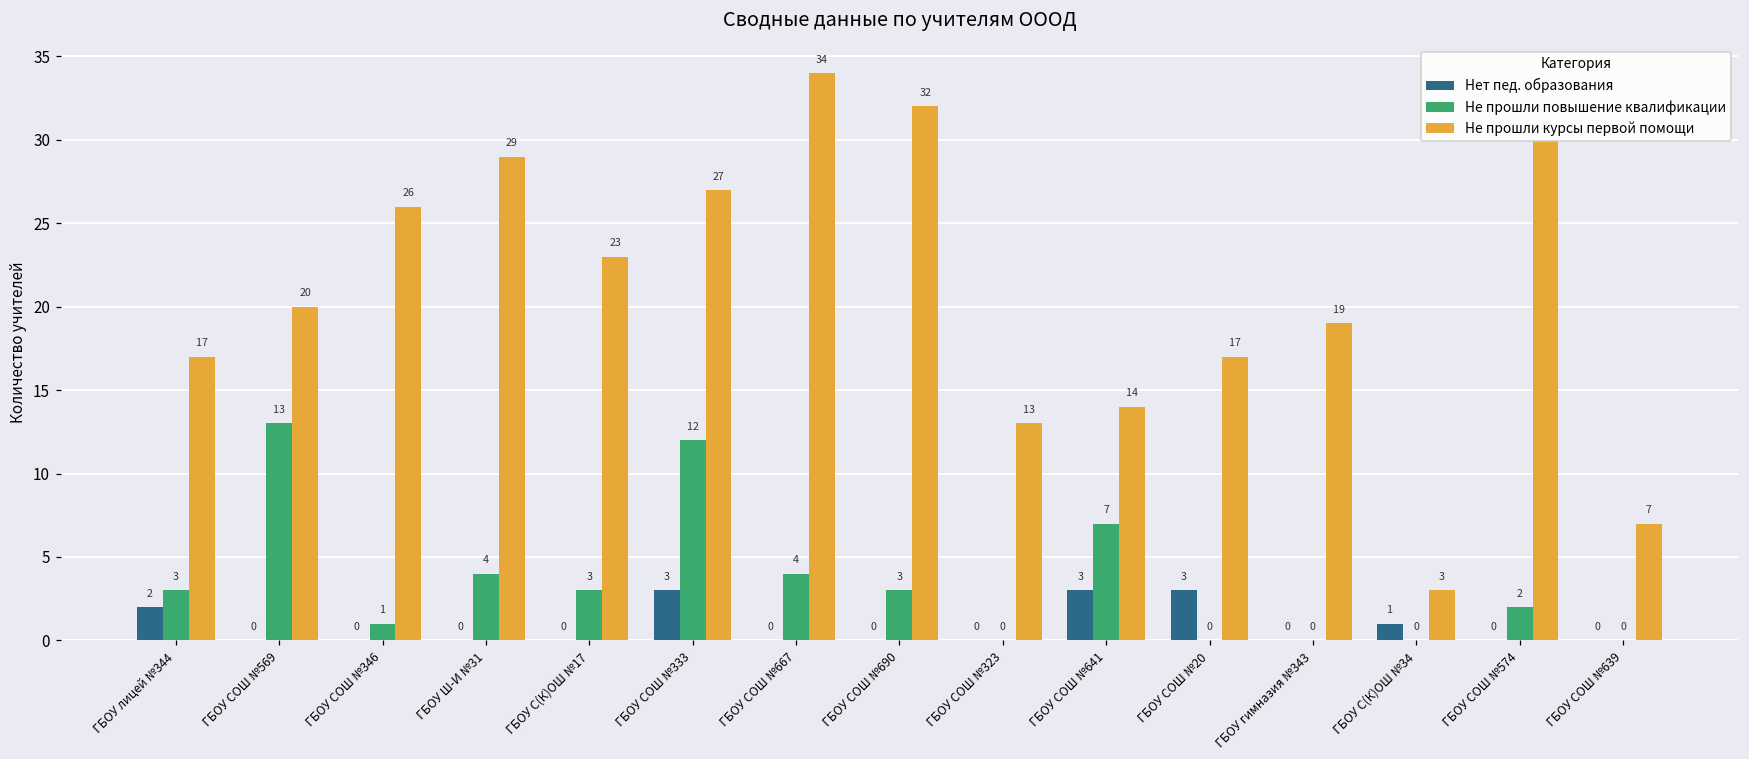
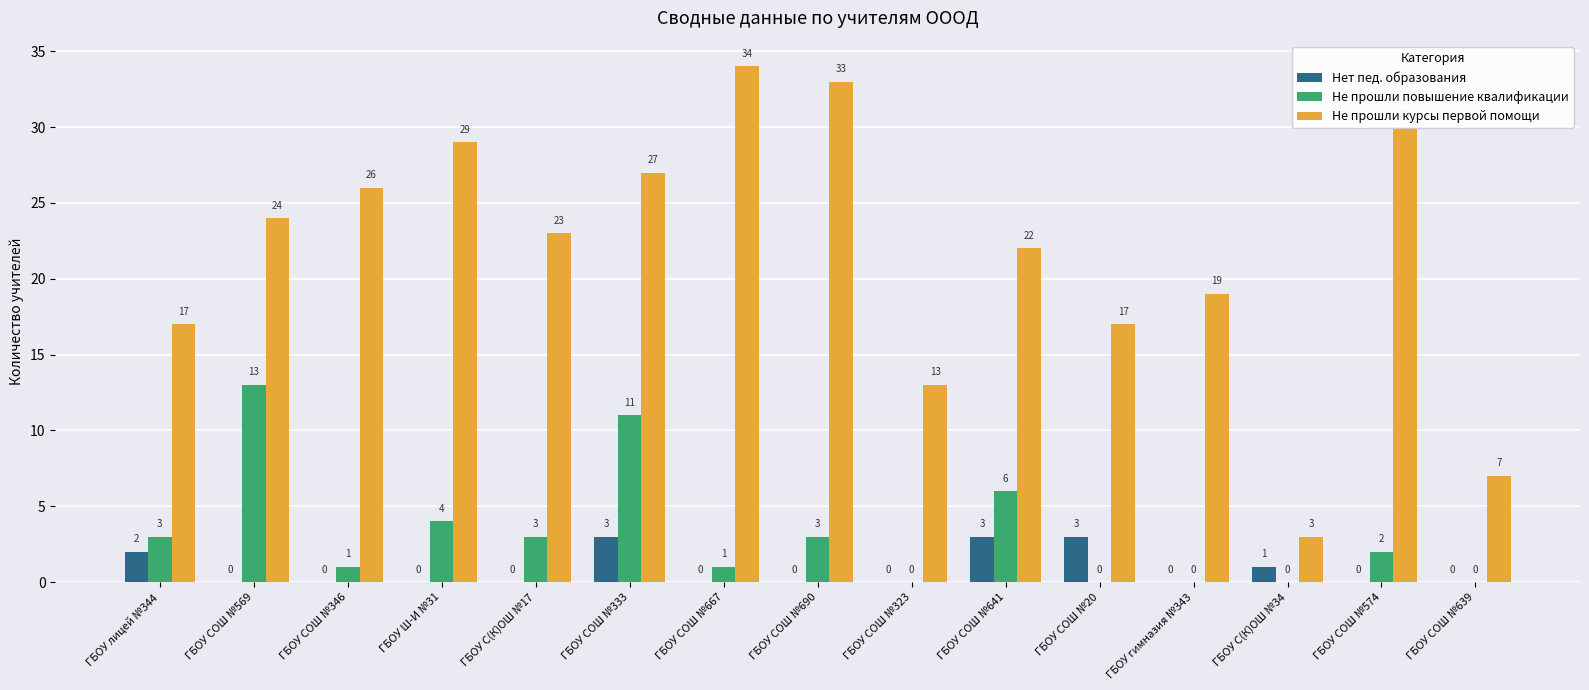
  {
    "Нет пед. образования": {
      "ГБОУ лицей №344": 2,
      "ГБОУ СОШ №569": 0,
      "ГБОУ СОШ №346": 0,
      "ГБОУ Ш-И №31": 0,
      "ГБОУ С(К)ОШ №17": 0,
      "ГБОУ СОШ №333": 3,
      "ГБОУ СОШ №667": 0,
      "ГБОУ СОШ №690": 0,
      "ГБОУ СОШ №323": 0,
      "ГБОУ СОШ №641": 3,
      "ГБОУ СОШ №20": 3,
      "ГБОУ гимназия №343": 0,
      "ГБОУ С(К)ОШ №34": 1,
      "ГБОУ СОШ №574": 0,
      "ГБОУ СОШ №639": 0
    },
    "Не прошли повышение квалификации": {
      "ГБОУ лицей №344": 3,
      "ГБОУ СОШ №569": 13,
      "ГБОУ СОШ №346": 1,
      "ГБОУ Ш-И №31": 4,
      "ГБОУ С(К)ОШ №17": 3,
-     "ГБОУ СОШ №333": 12,
-     "ГБОУ СОШ №667": 4,
+     "ГБОУ СОШ №333": 11,
+     "ГБОУ СОШ №667": 1,
      "ГБОУ СОШ №690": 3,
      "ГБОУ СОШ №323": 0,
-     "ГБОУ СОШ №641": 7,
+     "ГБОУ СОШ №641": 6,
      "ГБОУ СОШ №20": 0,
      "ГБОУ гимназия №343": 0,
      "ГБОУ С(К)ОШ №34": 0,
      "ГБОУ СОШ №574": 2,
      "ГБОУ СОШ №639": 0
    },
    "Не прошли курсы первой помощи": {
      "ГБОУ лицей №344": 17,
-     "ГБОУ СОШ №569": 20,
+     "ГБОУ СОШ №569": 24,
      "ГБОУ СОШ №346": 26,
      "ГБОУ Ш-И №31": 29,
      "ГБОУ С(К)ОШ №17": 23,
      "ГБОУ СОШ №333": 27,
      "ГБОУ СОШ №667": 34,
-     "ГБОУ СОШ №690": 32,
+     "ГБОУ СОШ №690": 33,
      "ГБОУ СОШ №323": 13,
-     "ГБОУ СОШ №641": 14,
+     "ГБОУ СОШ №641": 22,
      "ГБОУ СОШ №20": 17,
      "ГБОУ гимназия №343": 19,
      "ГБОУ С(К)ОШ №34": 3,
      "ГБОУ СОШ №639": 7
    }
  }
